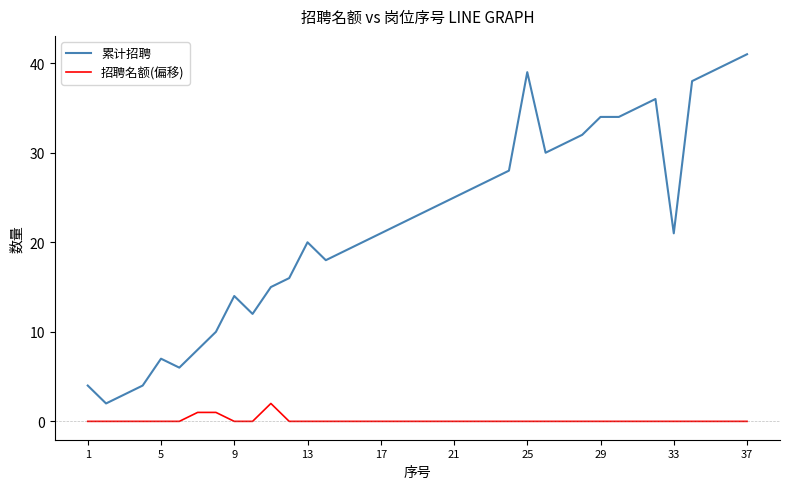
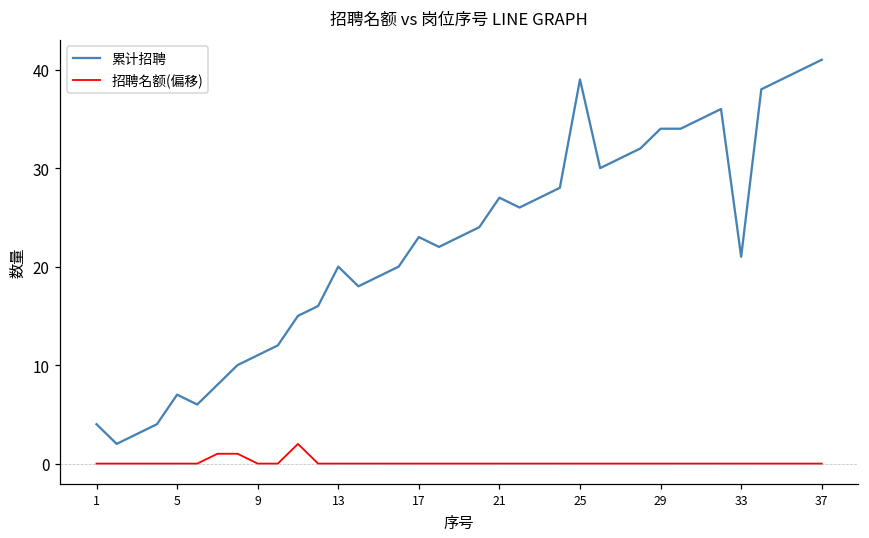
  {
    "累计招聘": {
      "1": 4,
      "5": 7,
-     "9": 14,
+     "9": 11,
      "13": 20,
-     "17": 21,
-     "21": 25,
+     "17": 23,
+     "21": 27,
      "25": 39,
      "29": 34,
      "33": 21,
      "37": 41
    },
    "招聘名额(偏移)": {
      "1": 0,
      "5": 0,
      "9": 0,
      "13": 0,
      "17": 0,
      "21": 0,
      "25": 0,
      "29": 0,
      "33": 0,
      "37": 0
    }
  }
